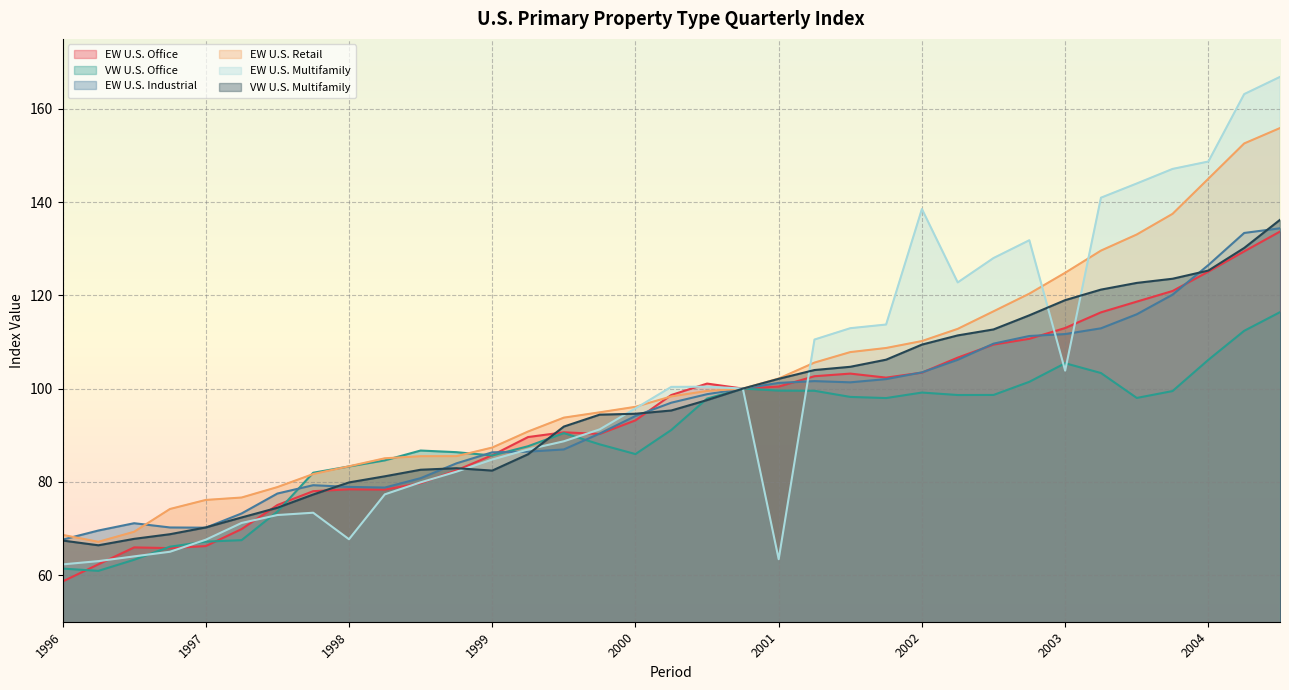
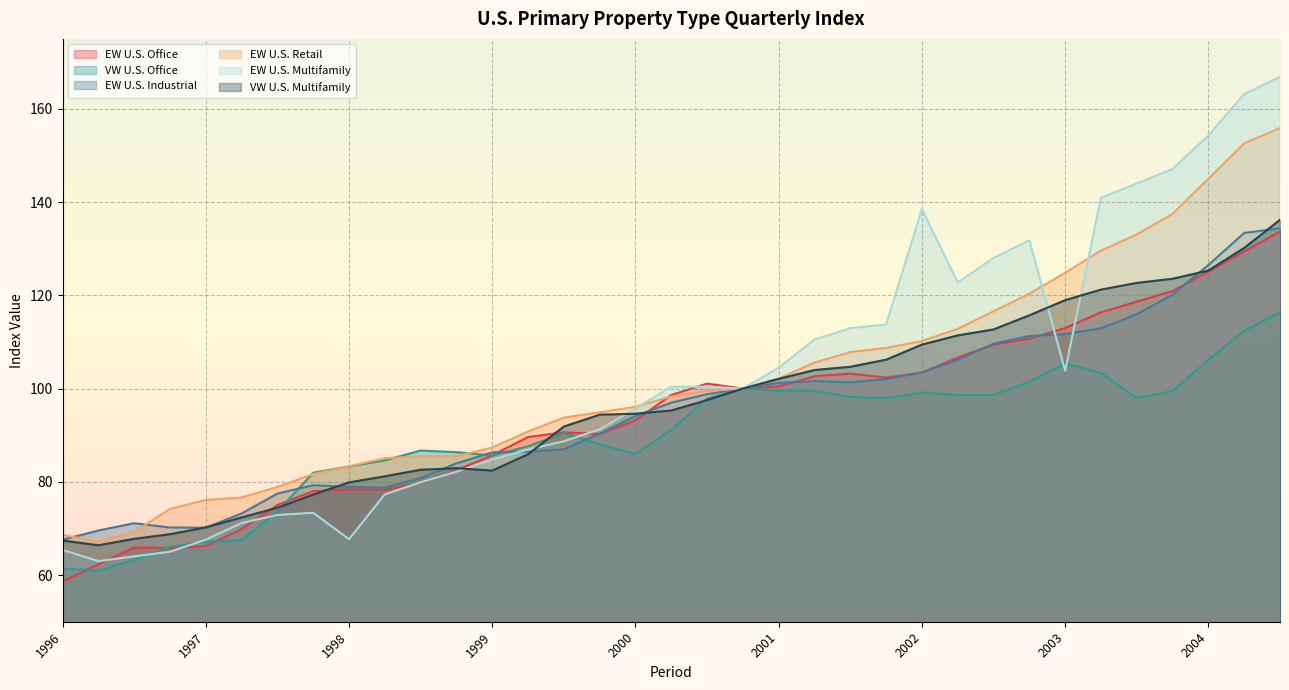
  {
    "EW U.S. Multifamily": {
-     "1996": 62,
+     "1996": 65,
      "1998": 68,
      "1999": 85,
-     "2001": 63,
+     "2001": 104,
      "2002": 139,
      "2003": 104,
-     "2004": 149
+     "2004": 154
    }
  }
